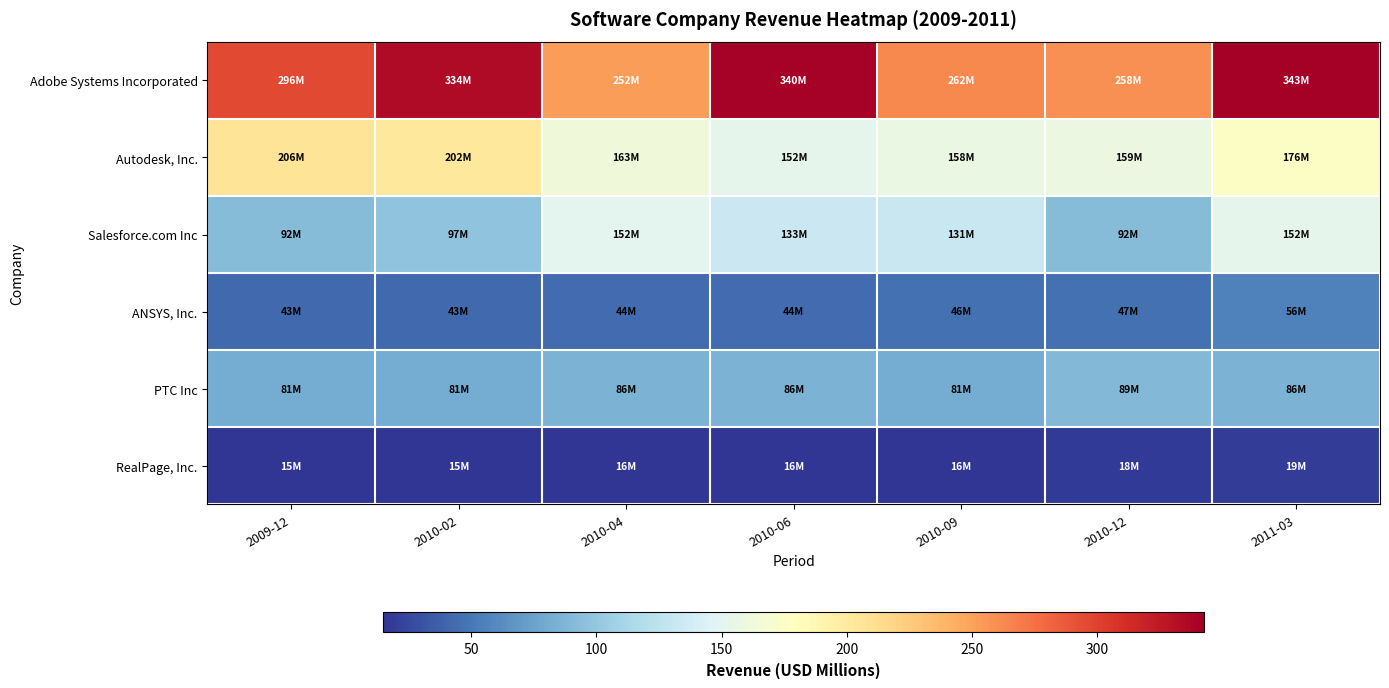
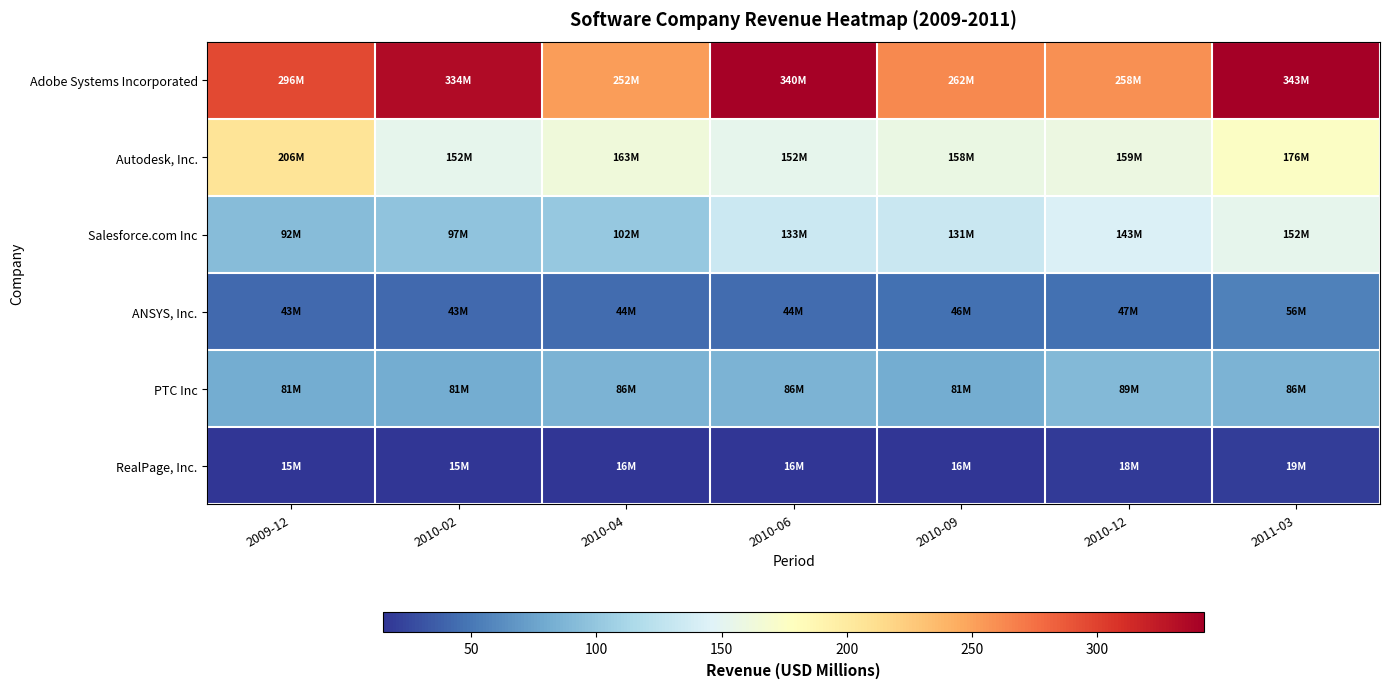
  {
    "Adobe Systems Incorporated": {
      "2009-12": "296M",
      "2010-02": "334M",
      "2010-04": "252M",
      "2010-06": "340M",
      "2010-09": "262M",
      "2010-12": "258M",
      "2011-03": "343M"
    },
    "Autodesk, Inc.": {
      "2009-12": "206M",
-     "2010-02": "202M",
+     "2010-02": "152M",
      "2010-04": "163M",
      "2010-06": "152M",
      "2010-09": "158M",
      "2010-12": "159M",
      "2011-03": "176M"
    },
    "Salesforce.com Inc": {
      "2009-12": "92M",
      "2010-02": "97M",
-     "2010-04": "152M",
+     "2010-04": "102M",
      "2010-06": "133M",
      "2010-09": "131M",
-     "2010-12": "92M",
+     "2010-12": "143M",
      "2011-03": "152M"
    },
    "ANSYS, Inc.": {
      "2009-12": "43M",
      "2010-02": "43M",
      "2010-04": "44M",
      "2010-06": "44M",
      "2010-09": "46M",
      "2010-12": "47M",
      "2011-03": "56M"
    },
    "PTC Inc": {
      "2009-12": "81M",
      "2010-02": "81M",
      "2010-04": "86M",
      "2010-06": "86M",
      "2010-09": "81M",
      "2010-12": "89M",
      "2011-03": "86M"
    },
    "RealPage, Inc.": {
      "2009-12": "15M",
      "2010-02": "15M",
      "2010-04": "16M",
      "2010-06": "16M",
      "2010-09": "16M",
      "2010-12": "18M",
      "2011-03": "19M"
    }
  }
